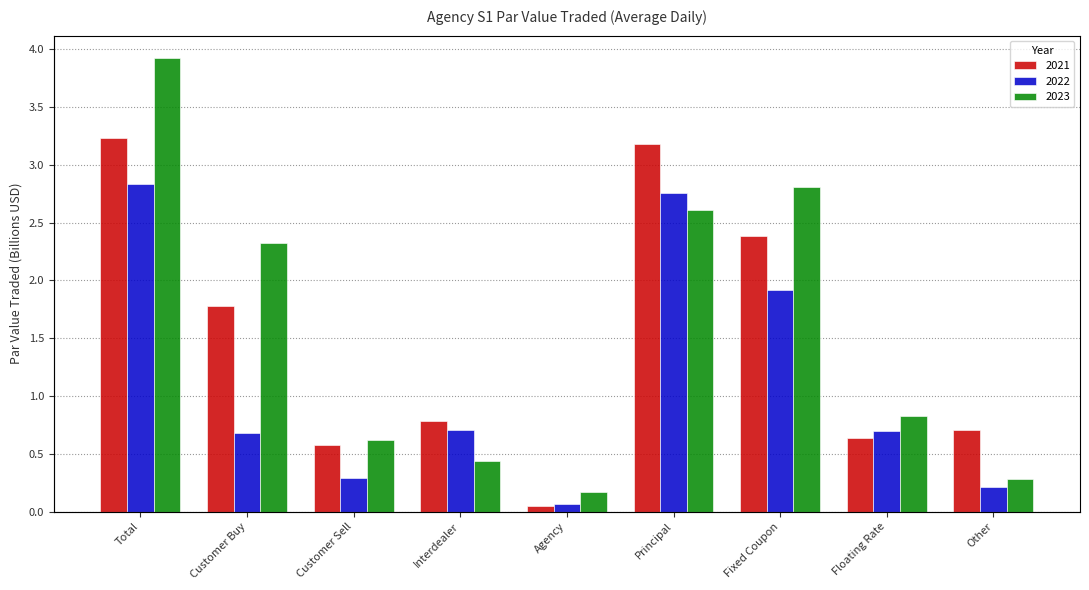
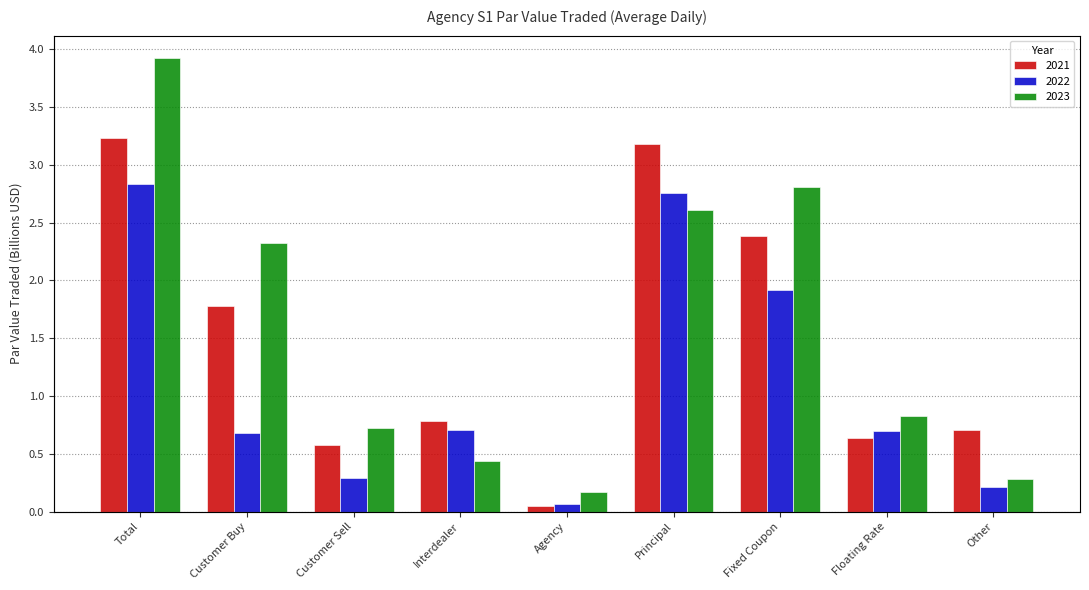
  {
    "2021": {
      "Total": 3.23,
      "Customer Buy": 1.78,
      "Customer Sell": 0.57,
      "Interdealer": 0.79,
      "Agency": 0.05,
      "Principal": 3.18,
      "Fixed Coupon": 2.38,
      "Floating Rate": 0.64,
      "Other": 0.71
    },
    "2022": {
      "Total": 2.83,
      "Customer Buy": 0.68,
      "Customer Sell": 0.29,
      "Interdealer": 0.70,
      "Agency": 0.07,
      "Principal": 2.76,
      "Fixed Coupon": 1.92,
      "Floating Rate": 0.70,
      "Other": 0.21
    },
    "2023": {
      "Total": 3.92,
      "Customer Buy": 2.32,
-     "Customer Sell": 0.62,
+     "Customer Sell": 0.72,
      "Interdealer": 0.44,
      "Agency": 0.17,
      "Principal": 2.61,
      "Fixed Coupon": 2.81,
      "Floating Rate": 0.83,
      "Other": 0.28
    }
  }
